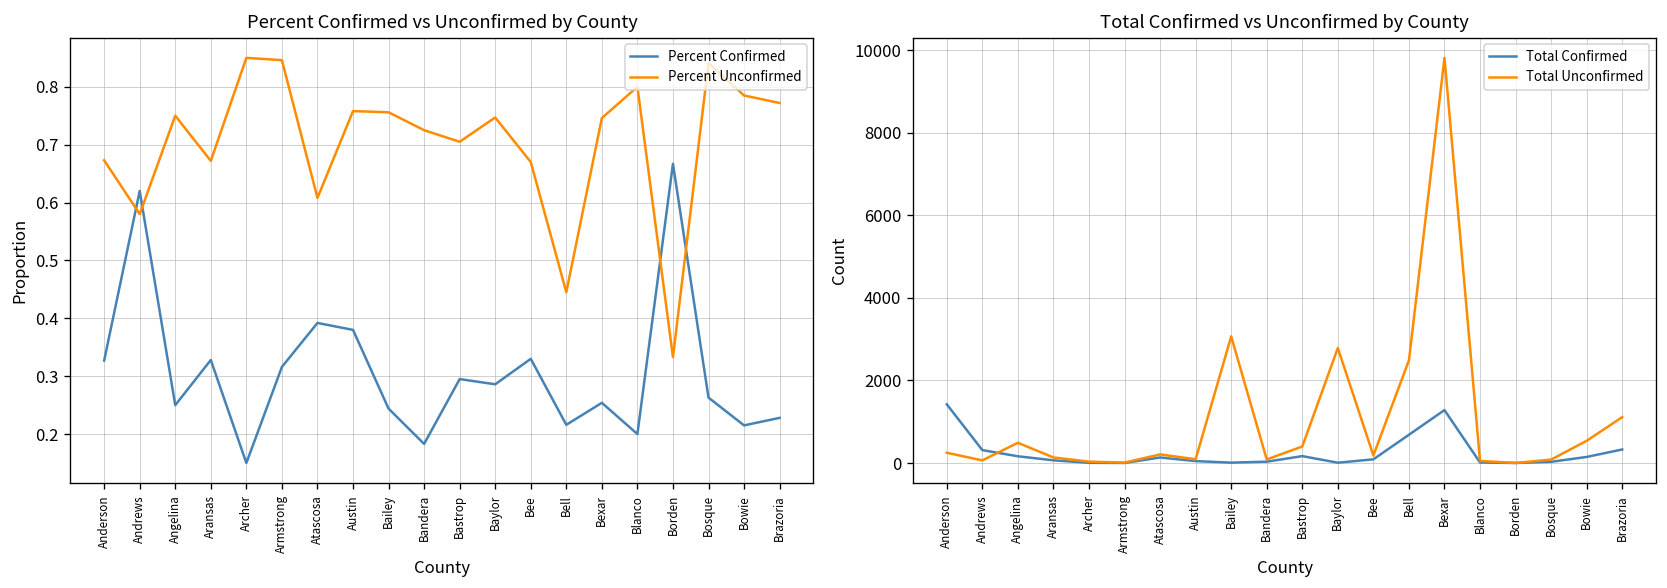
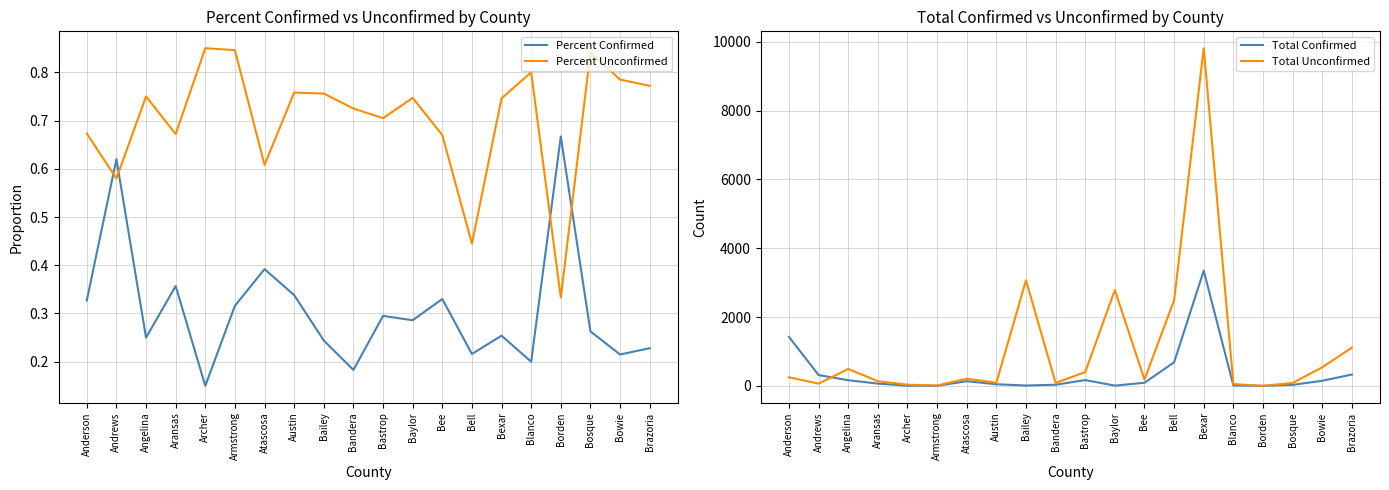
  {
    "Percent Confirmed vs Unconfirmed by County": {
      "Percent Confirmed": {
        "Anderson": 0.33,
        "Andrews": 0.62,
        "Angelina": 0.25,
-       "Aransas": 0.33,
+       "Aransas": 0.36,
        "Archer": 0.15,
        "Armstrong": 0.32,
        "Atascosa": 0.39,
-       "Austin": 0.38,
+       "Austin": 0.34,
        "Bailey": 0.24,
        "Bandera": 0.18,
        "Bastrop": 0.30,
        "Baylor": 0.29,
        "Bee": 0.33,
        "Bell": 0.22,
        "Bexar": 0.25,
        "Blanco": 0.20,
        "Borden": 0.67,
        "Bosque": 0.26,
        "Bowie": 0.22,
        "Brazoria": 0.23
      },
      "Percent Unconfirmed": {
        "Anderson": 0.67,
        "Andrews": 0.58,
        "Angelina": 0.75,
        "Aransas": 0.67,
        "Archer": 0.85,
        "Armstrong": 0.85,
        "Atascosa": 0.61,
        "Austin": 0.76,
        "Bailey": 0.76,
        "Bandera": 0.73,
        "Bastrop": 0.71,
        "Baylor": 0.75,
        "Bee": 0.67,
        "Bell": 0.45,
        "Bexar": 0.75,
        "Blanco": 0.80,
        "Borden": 0.33,
        "Bowie": 0.79,
        "Brazoria": 0.77
      }
    },
    "Total Confirmed vs Unconfirmed by County": {
      "Total Confirmed": {
        "Anderson": 1400,
        "Andrews": 300,
        "Angelina": 200,
        "Bailey": 0,
        "Bastrop": 200,
        "Baylor": 0,
        "Bee": 100,
        "Bell": 700,
-       "Bexar": 1300,
+       "Bexar": 3300,
        "Bowie": 100,
        "Brazoria": 300
      },
      "Total Unconfirmed": {
        "Anderson": 200,
        "Andrews": 100,
        "Angelina": 500,
        "Bailey": 3100,
        "Bastrop": 400,
        "Baylor": 2800,
        "Bee": 200,
        "Bell": 2500,
        "Bexar": 9800,
        "Bowie": 500,
        "Brazoria": 1100
      }
    }
  }
